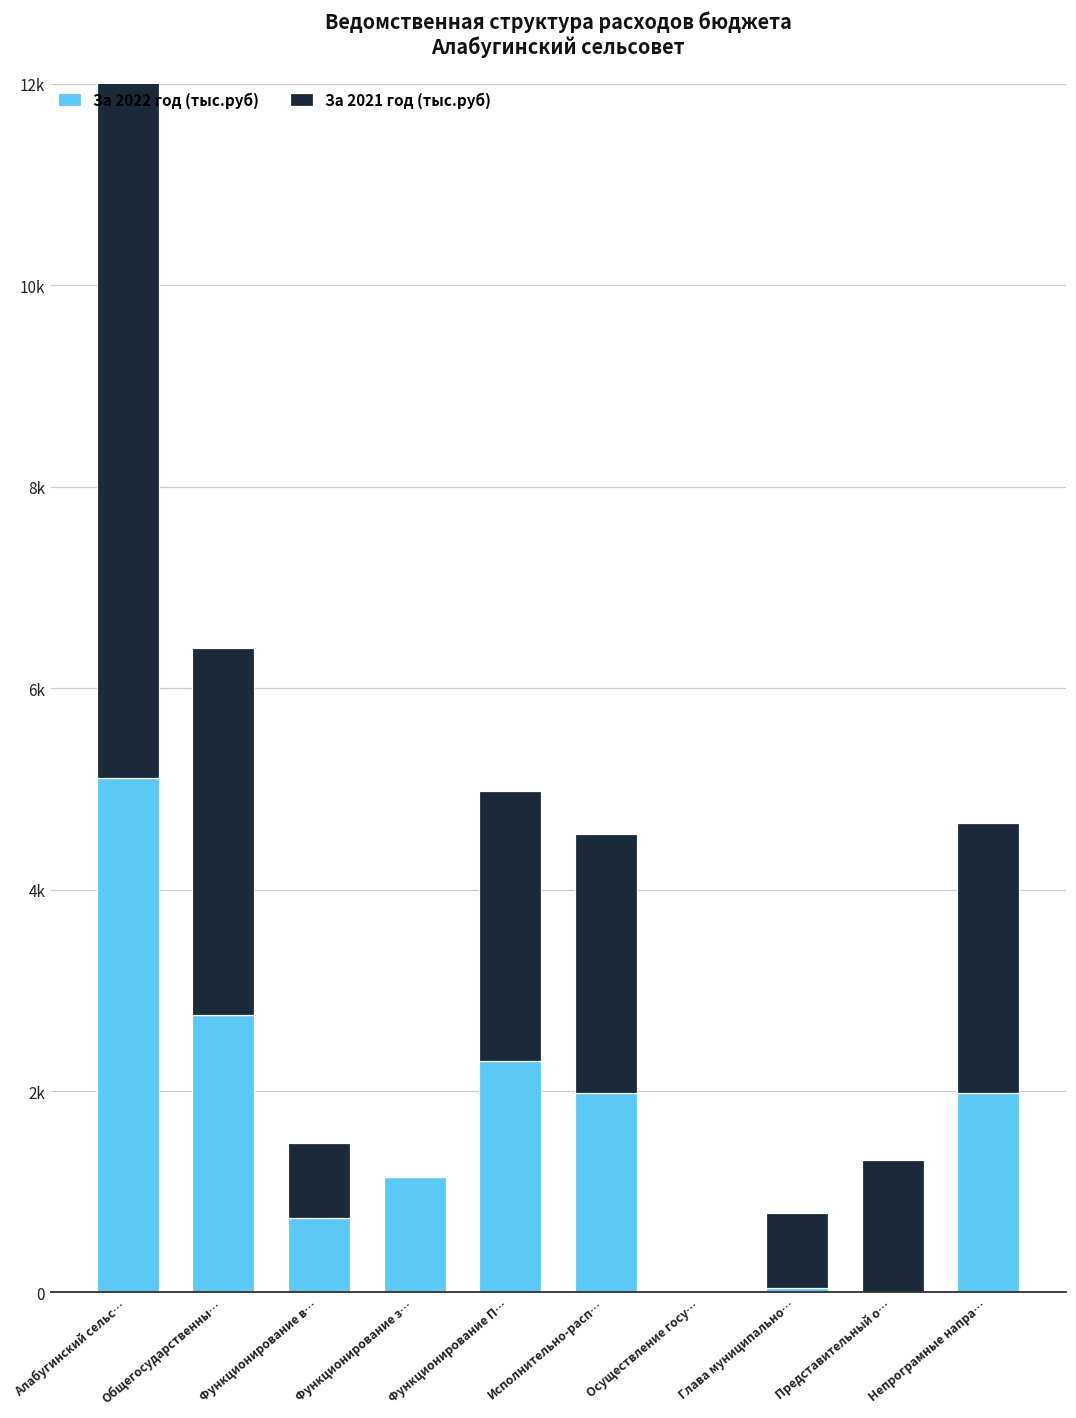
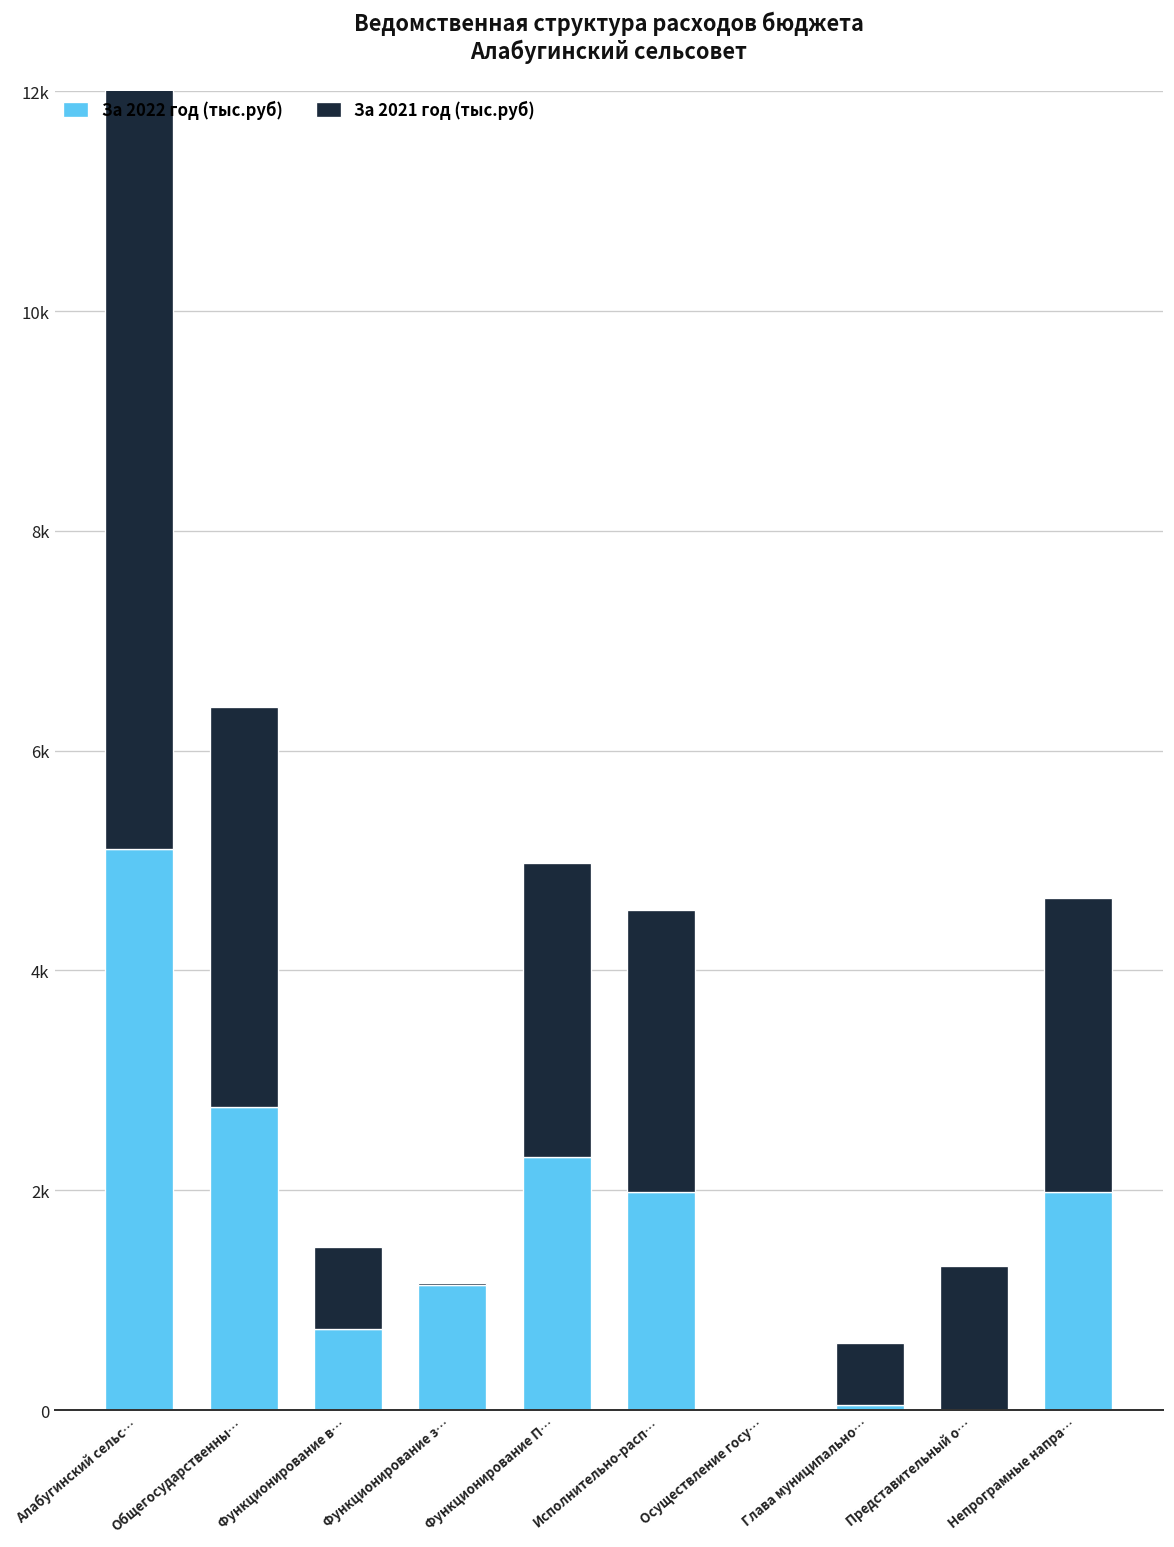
  {
    "За 2022 год (тыс.руб)": {
      "Алабугинский сельс…": 5100,
      "Общегосударственны…": 2800,
      "Функционирование в…": 700,
      "Функционирование з…": 1100,
      "Функционирование П…": 2300,
      "Исполнительно-расп…": 2000,
      "Глава муниципально…": 0,
      "Представительный о…": 0,
      "Непрограмные напра…": 2000
    },
    "За 2021 год (тыс.руб)": {
      "Общегосударственны…": 3600,
      "Функционирование в…": 700,
      "Функционирование П…": 2700,
      "Исполнительно-расп…": 2600,
-     "Глава муниципально…": 700,
+     "Глава муниципально…": 600,
      "Представительный о…": 1300,
      "Непрограмные напра…": 2700
    }
  }
